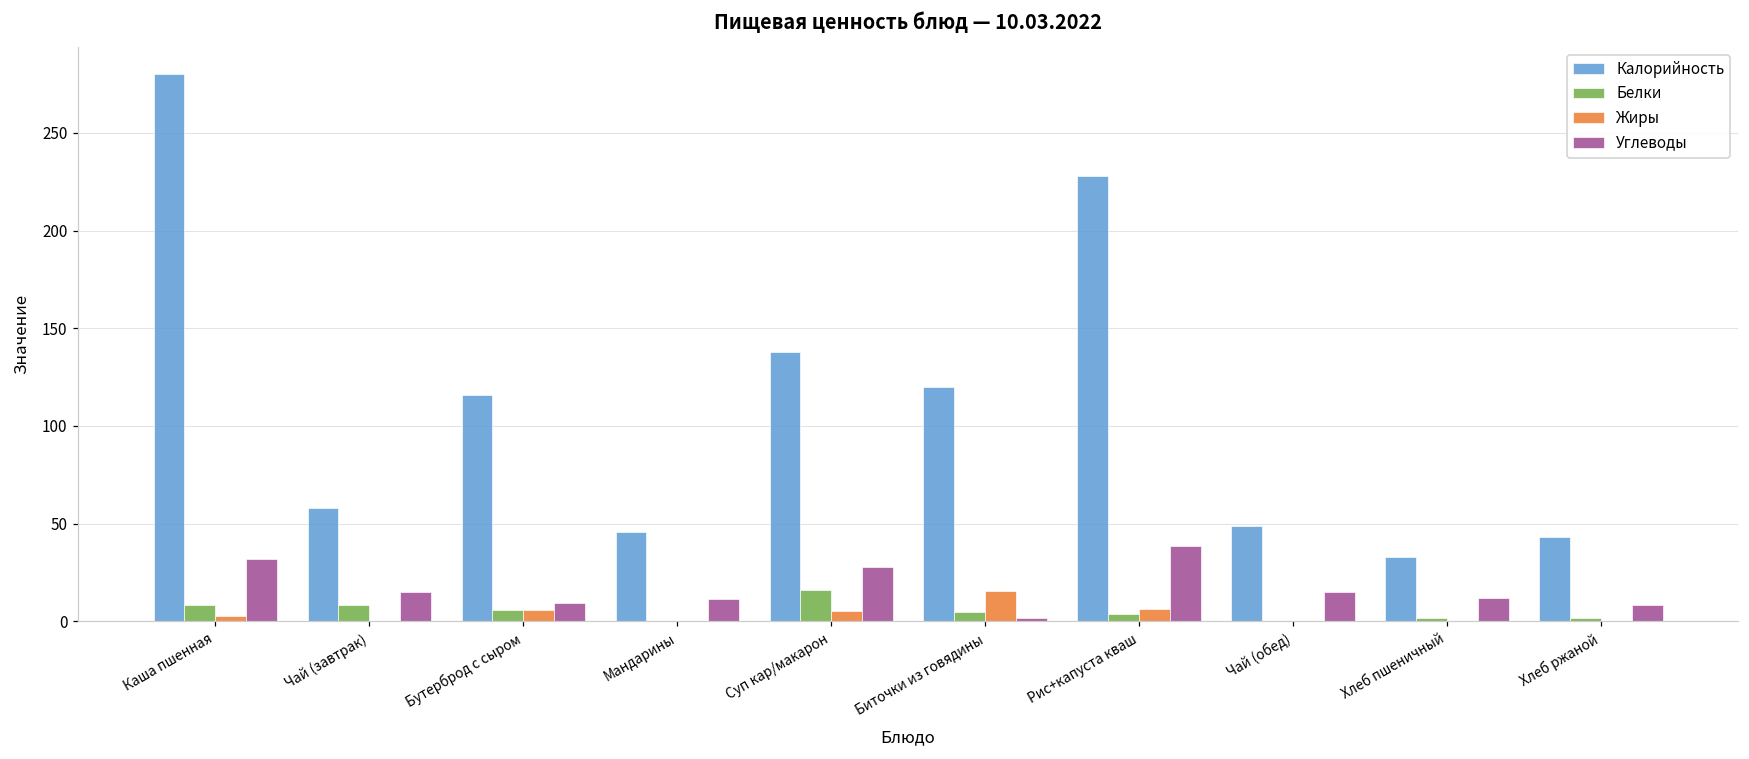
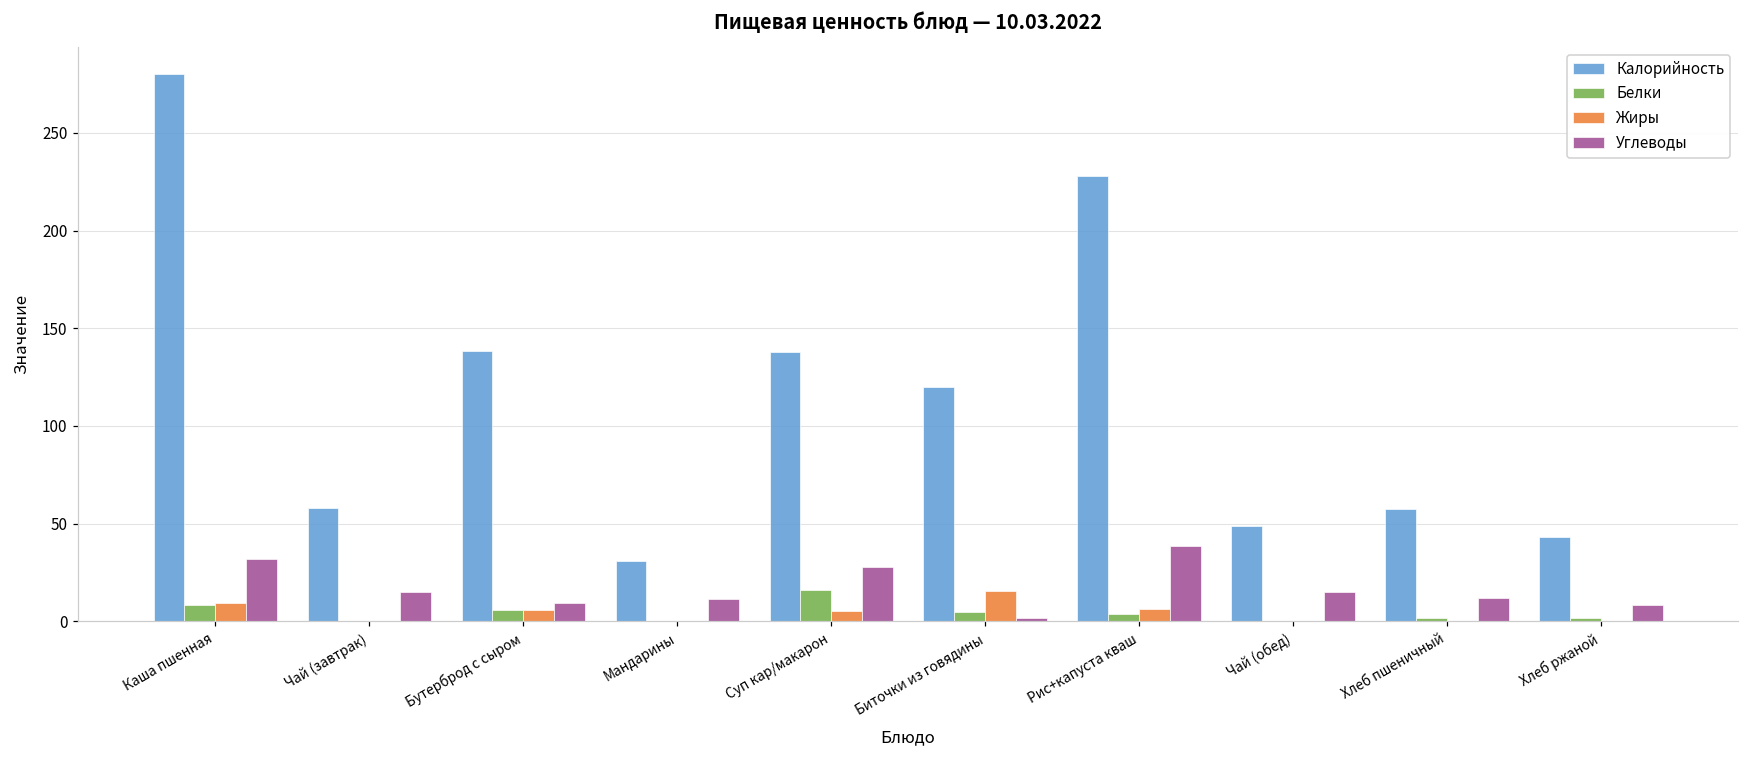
  {
    "Калорийность": {
      "Каша пшенная": 280,
      "Чай (завтрак)": 58,
-     "Бутерброд с сыром": 116,
-     "Мандарины": 46,
+     "Бутерброд с сыром": 138,
+     "Мандарины": 31,
      "Суп кар/макарон": 138,
      "Биточки из говядины": 120,
      "Рис+капуста кваш": 228,
      "Чай (обед)": 49,
-     "Хлеб пшеничный": 33,
+     "Хлеб пшеничный": 57,
      "Хлеб ржаной": 43
    },
    "Белки": {
      "Каша пшенная": 9,
-     "Чай (завтрак)": 8,
+     "Чай (завтрак)": 0,
      "Бутерброд с сыром": 6,
      "Суп кар/макарон": 16,
      "Биточки из говядины": 5,
      "Рис+капуста кваш": 4,
      "Хлеб пшеничный": 2,
      "Хлеб ржаной": 2
    },
    "Жиры": {
-     "Каша пшенная": 3,
+     "Каша пшенная": 9,
      "Чай (завтрак)": 0,
      "Бутерброд с сыром": 6,
      "Мандарины": 0,
      "Суп кар/макарон": 5,
      "Биточки из говядины": 16,
      "Рис+капуста кваш": 6,
      "Чай (обед)": 0
    },
    "Углеводы": {
      "Каша пшенная": 32,
      "Чай (завтрак)": 15,
      "Бутерброд с сыром": 9,
      "Мандарины": 11,
      "Суп кар/макарон": 28,
      "Биточки из говядины": 2,
      "Рис+капуста кваш": 39,
      "Чай (обед)": 15,
      "Хлеб пшеничный": 12,
      "Хлеб ржаной": 8
    }
  }
